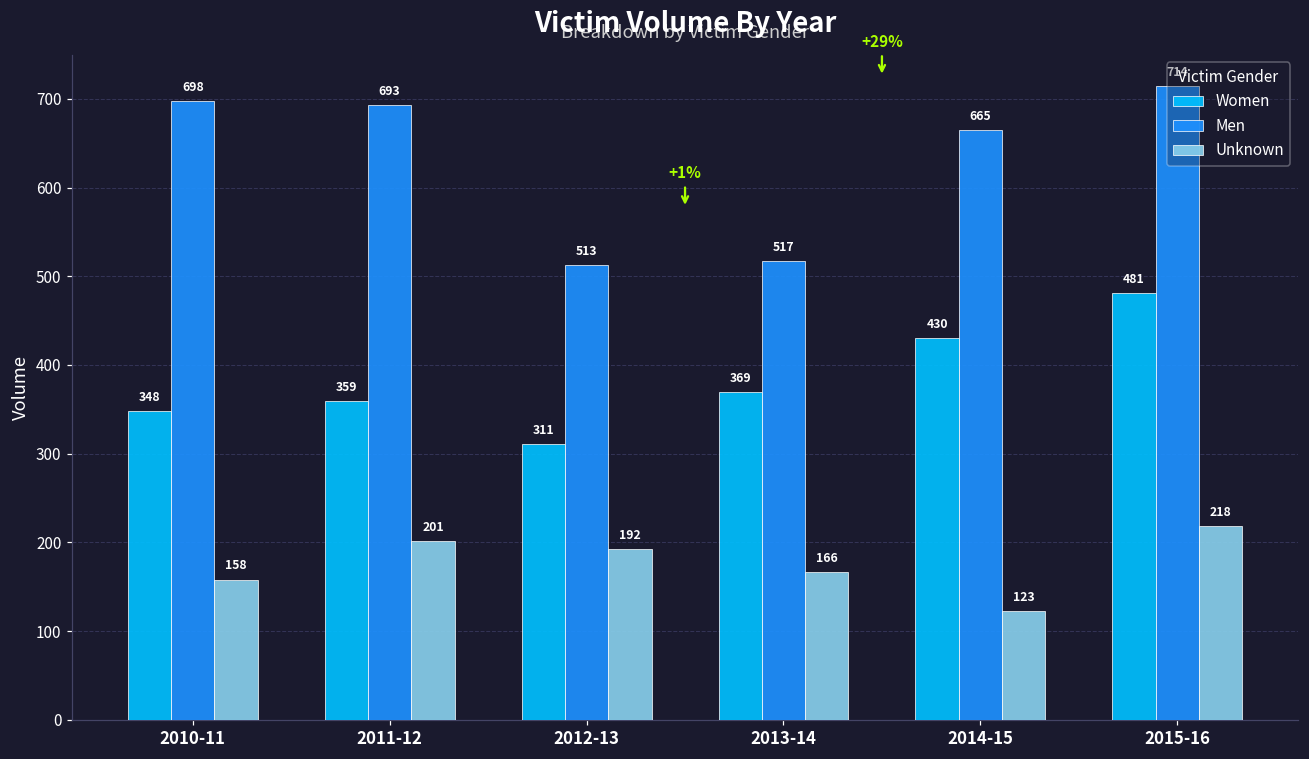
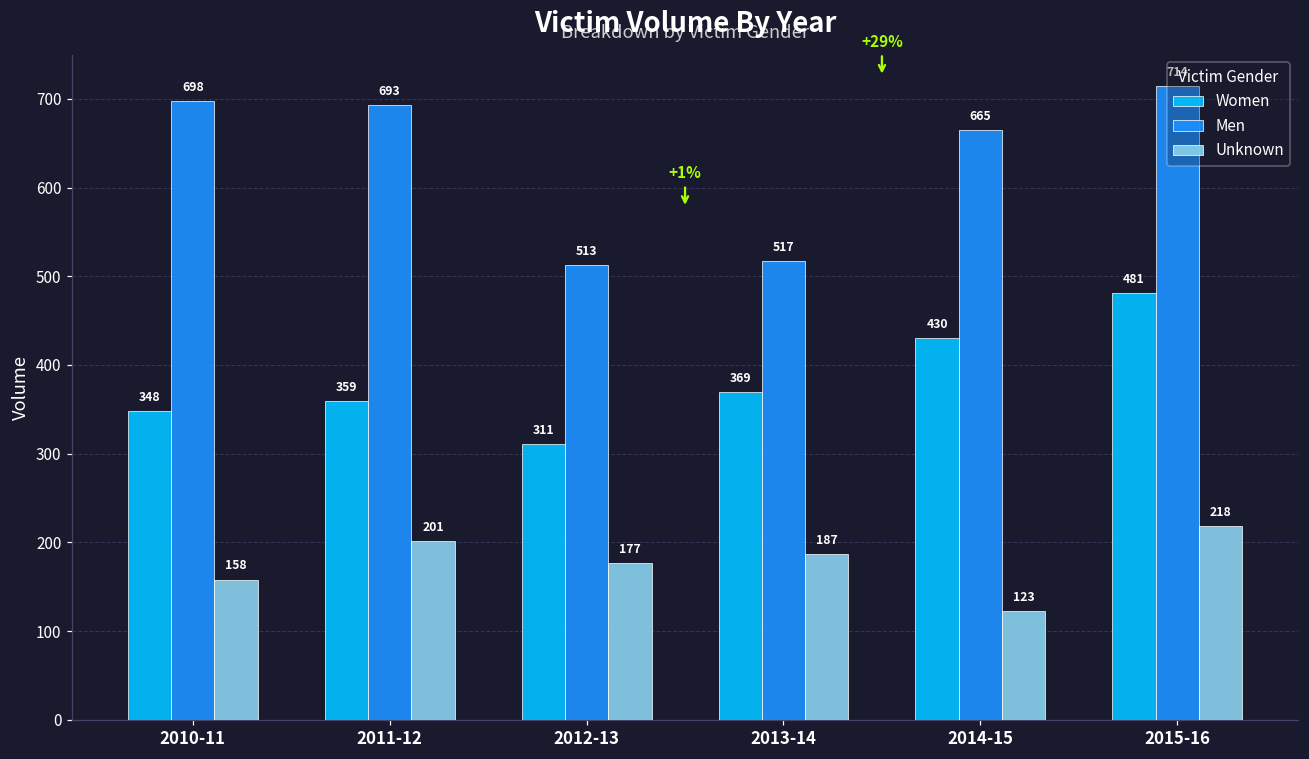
  {
    "Unknown": {
      "2010-11": 158,
      "2011-12": 201,
-     "2012-13": 192,
-     "2013-14": 166,
+     "2012-13": 177,
+     "2013-14": 187,
      "2014-15": 123,
      "2015-16": 218
    }
  }
